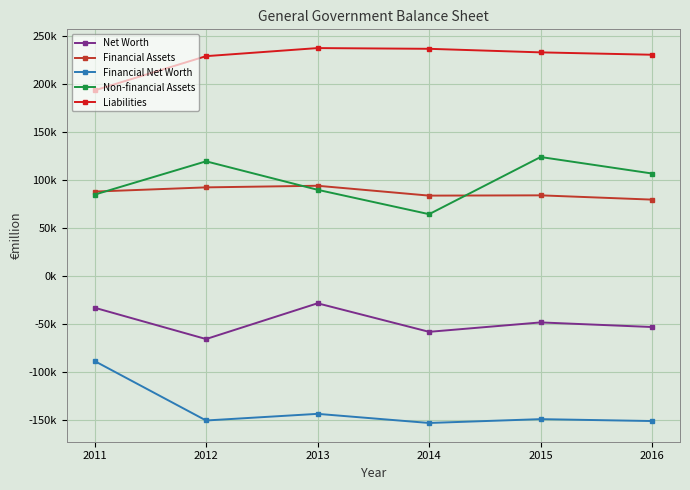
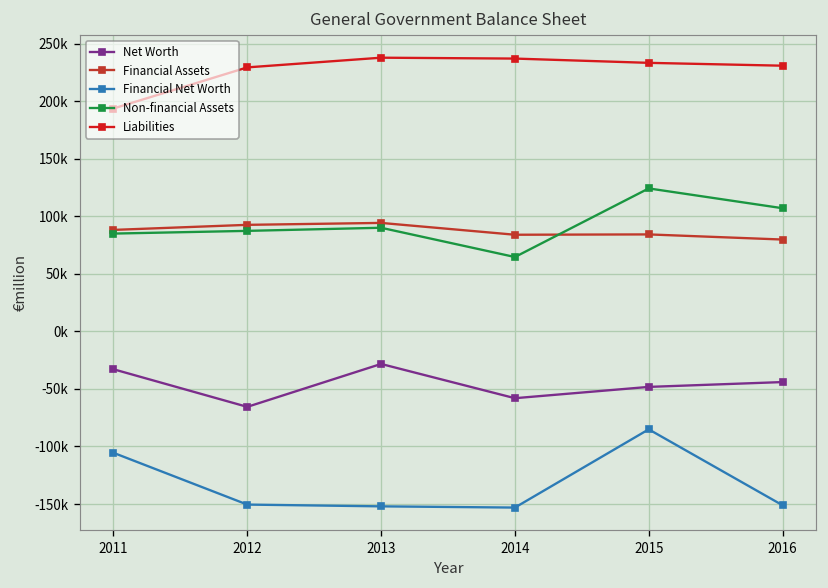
  {
    "Net Worth": {
      "2011": -30000,
      "2012": -70000,
      "2013": -30000,
      "2014": -60000,
      "2015": -50000,
-     "2016": -50000
+     "2016": -40000
    },
    "Financial Net Worth": {
-     "2011": -90000,
+     "2011": -110000,
      "2012": -150000,
-     "2013": -140000,
+     "2013": -150000,
      "2014": -150000,
-     "2015": -150000,
+     "2015": -90000,
      "2016": -150000
    },
    "Non-financial Assets": {
      "2011": 90000,
-     "2012": 120000,
+     "2012": 90000,
      "2013": 90000,
      "2014": 60000,
      "2015": 120000,
      "2016": 110000
    }
  }
